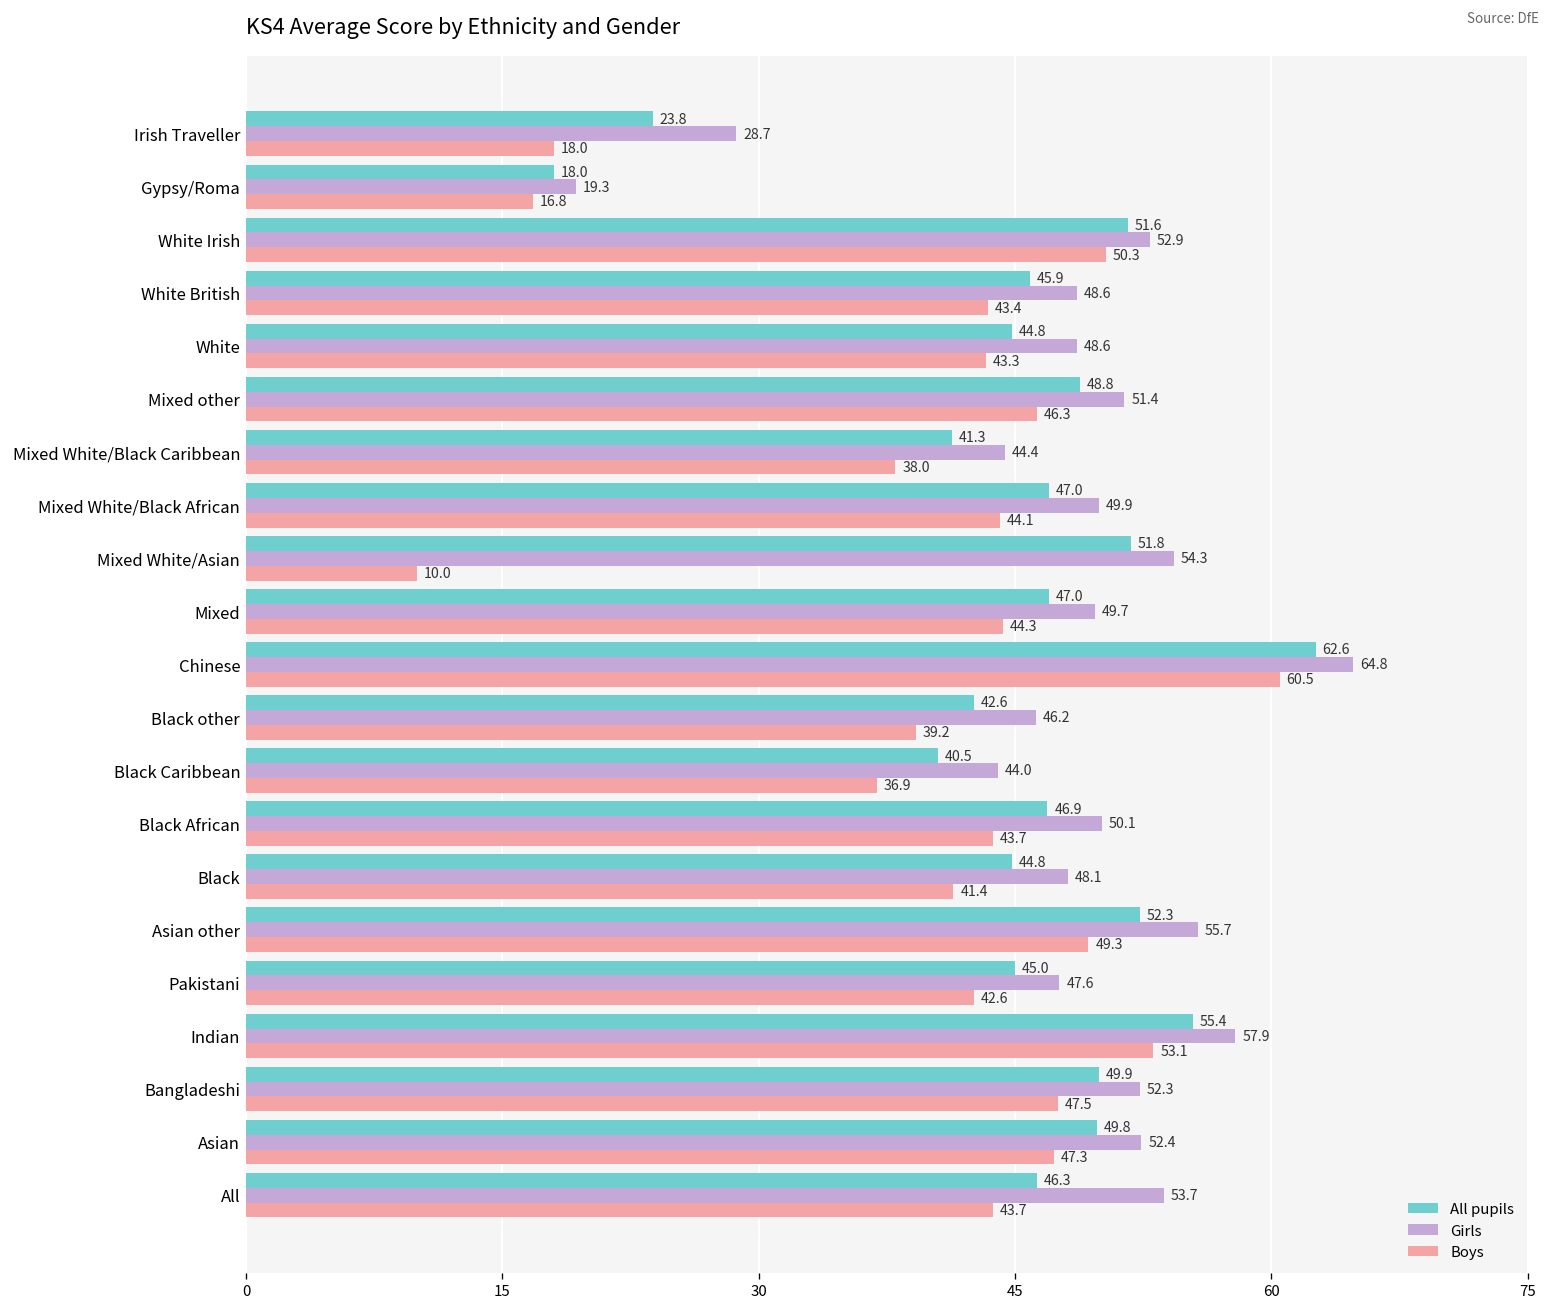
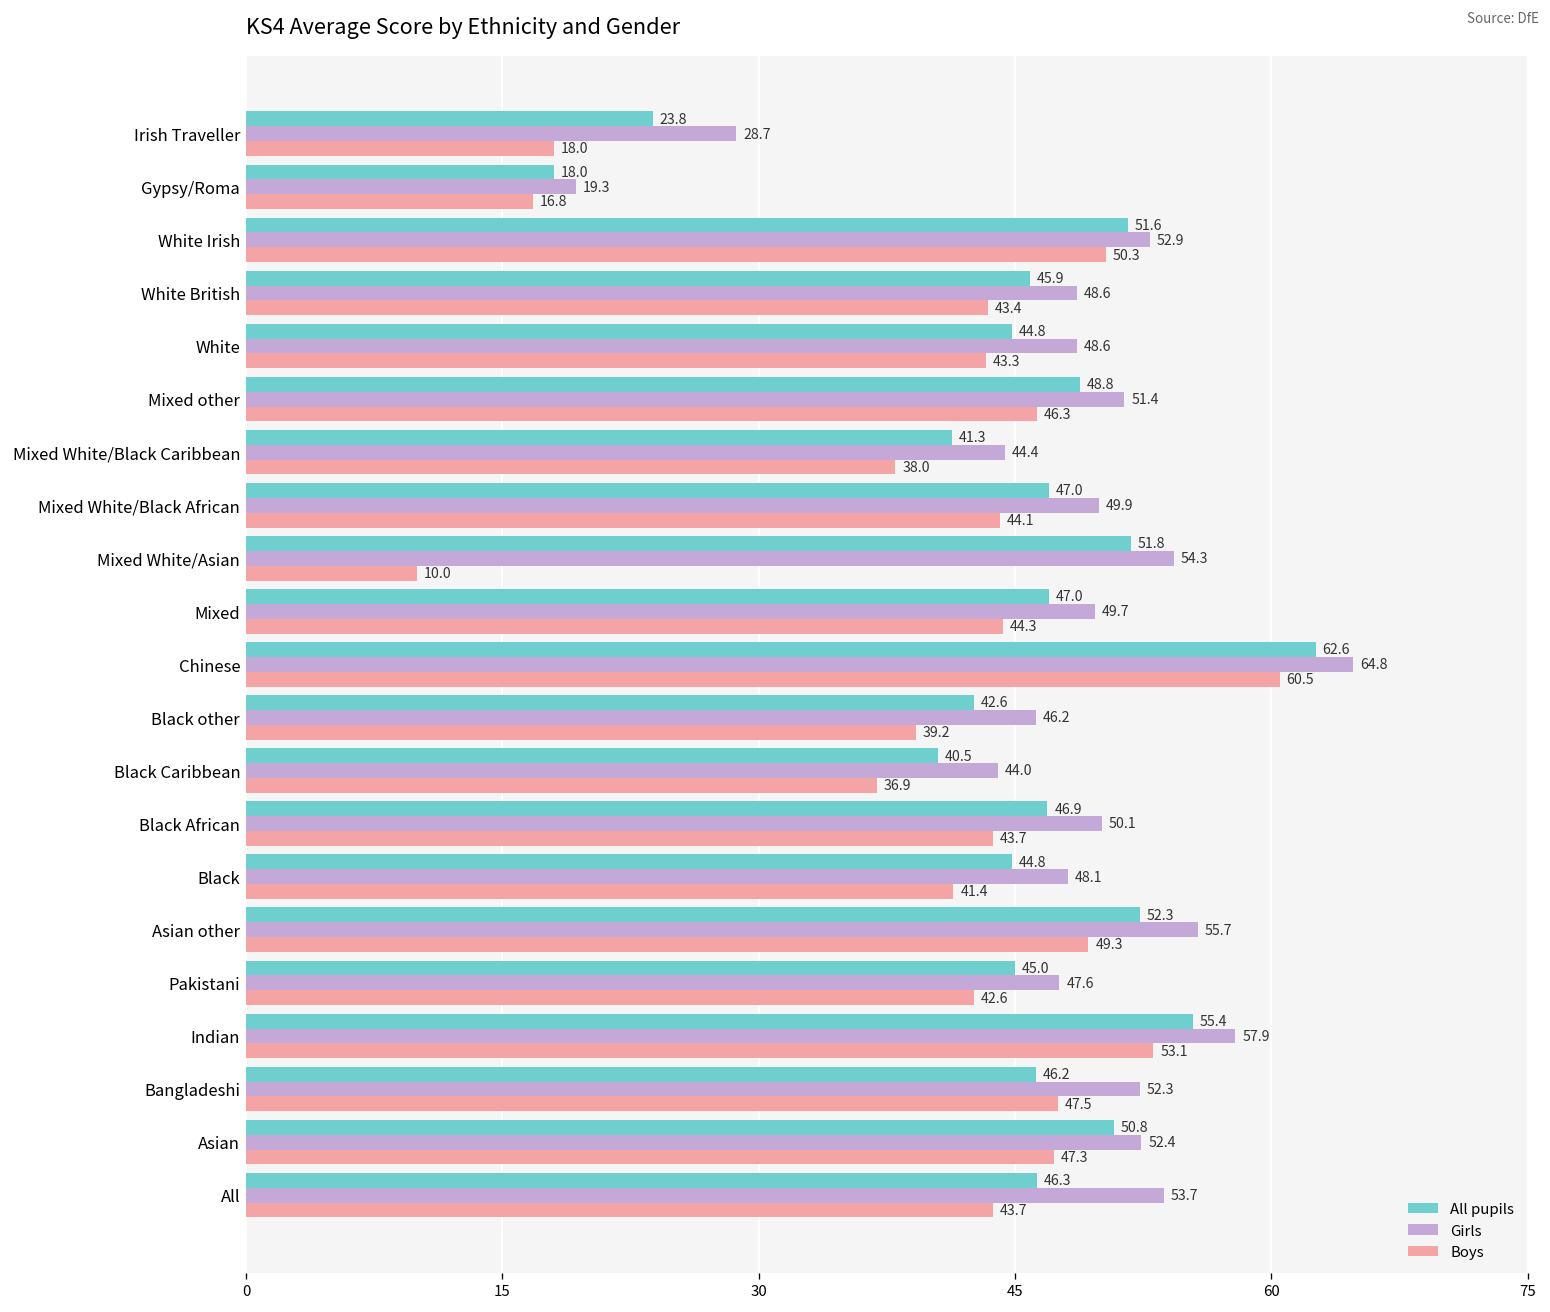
  {
    "All pupils": {
      "Irish Traveller": 23.8,
      "Gypsy/Roma": 18.0,
      "White Irish": 51.6,
      "White British": 45.9,
      "White": 44.8,
      "Mixed other": 48.8,
      "Mixed White/Black Caribbean": 41.3,
      "Mixed White/Black African": 47.0,
      "Mixed White/Asian": 51.8,
      "Mixed": 47.0,
      "Chinese": 62.6,
      "Black other": 42.6,
      "Black Caribbean": 40.5,
      "Black African": 46.9,
      "Black": 44.8,
      "Asian other": 52.3,
      "Pakistani": 45.0,
      "Indian": 55.4,
-     "Bangladeshi": 49.9,
-     "Asian": 49.8,
+     "Bangladeshi": 46.2,
+     "Asian": 50.8,
      "All": 46.3
    },
    "Girls": {
      "Irish Traveller": 28.7,
      "Gypsy/Roma": 19.3,
      "White Irish": 52.9,
      "White British": 48.6,
      "White": 48.6,
      "Mixed other": 51.4,
      "Mixed White/Black Caribbean": 44.4,
      "Mixed White/Black African": 49.9,
      "Mixed White/Asian": 54.3,
      "Mixed": 49.7,
      "Chinese": 64.8,
      "Black other": 46.2,
      "Black Caribbean": 44.0,
      "Black African": 50.1,
      "Black": 48.1,
      "Asian other": 55.7,
      "Pakistani": 47.6,
      "Indian": 57.9,
      "Bangladeshi": 52.3,
      "Asian": 52.4,
      "All": 53.7
    },
    "Boys": {
      "Irish Traveller": 18.0,
      "Gypsy/Roma": 16.8,
      "White Irish": 50.3,
      "White British": 43.4,
      "White": 43.3,
      "Mixed other": 46.3,
      "Mixed White/Black Caribbean": 38.0,
      "Mixed White/Black African": 44.1,
      "Mixed White/Asian": 10.0,
      "Mixed": 44.3,
      "Chinese": 60.5,
      "Black other": 39.2,
      "Black Caribbean": 36.9,
      "Black African": 43.7,
      "Black": 41.4,
      "Asian other": 49.3,
      "Pakistani": 42.6,
      "Indian": 53.1,
      "Bangladeshi": 47.5,
      "Asian": 47.3,
      "All": 43.7
    }
  }
